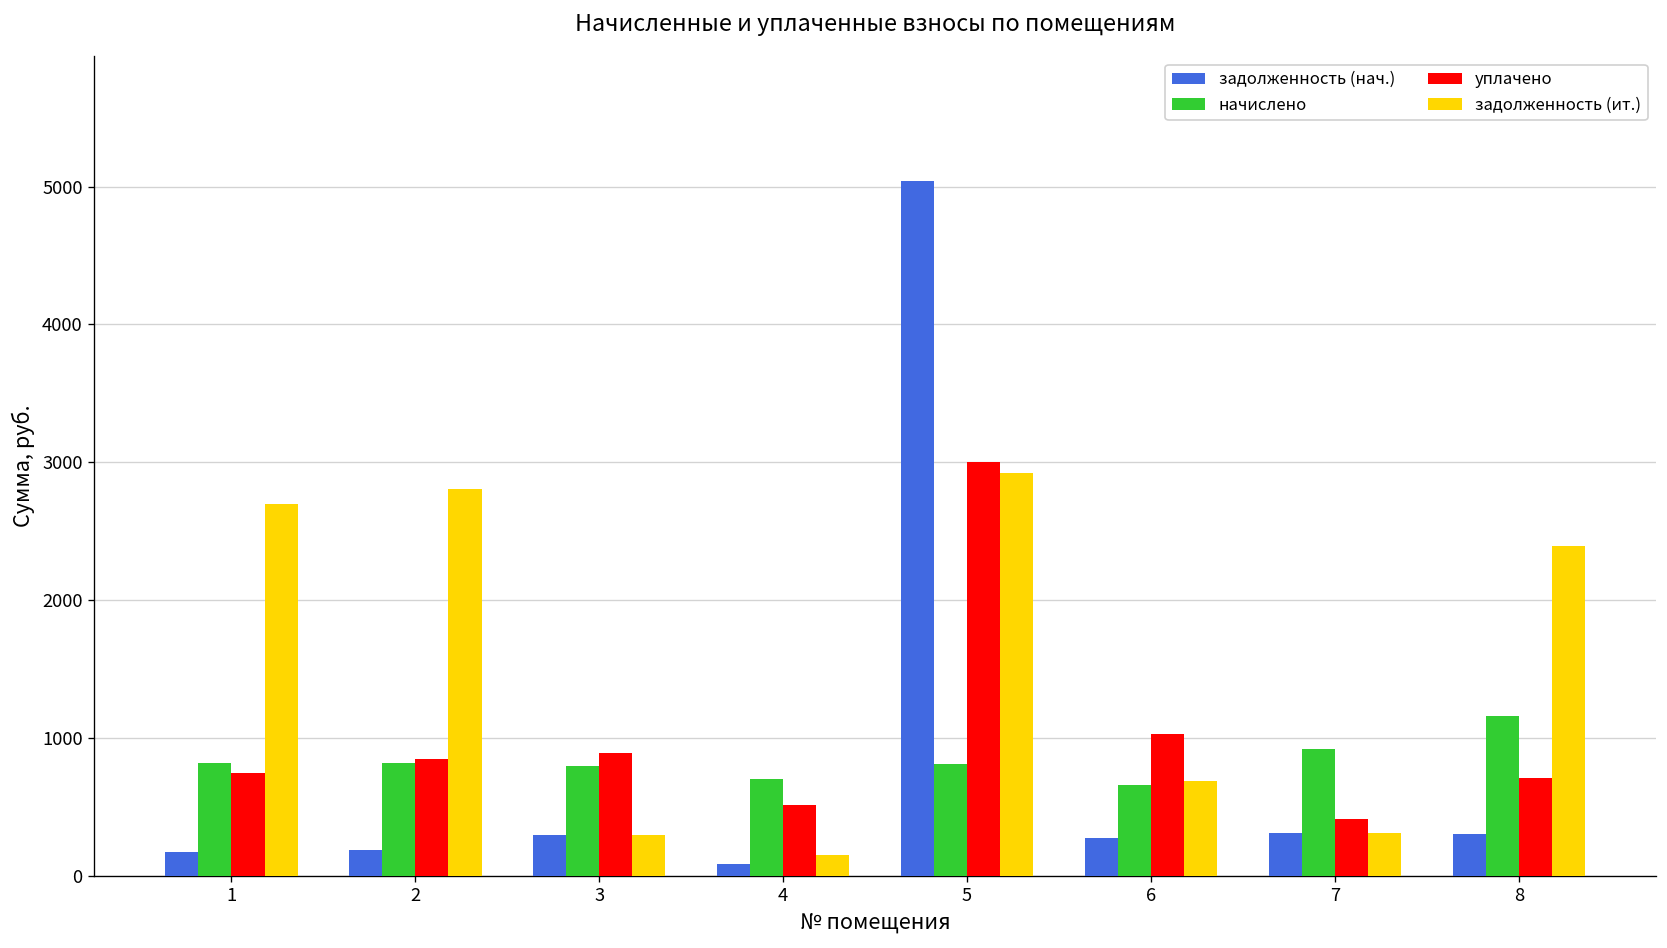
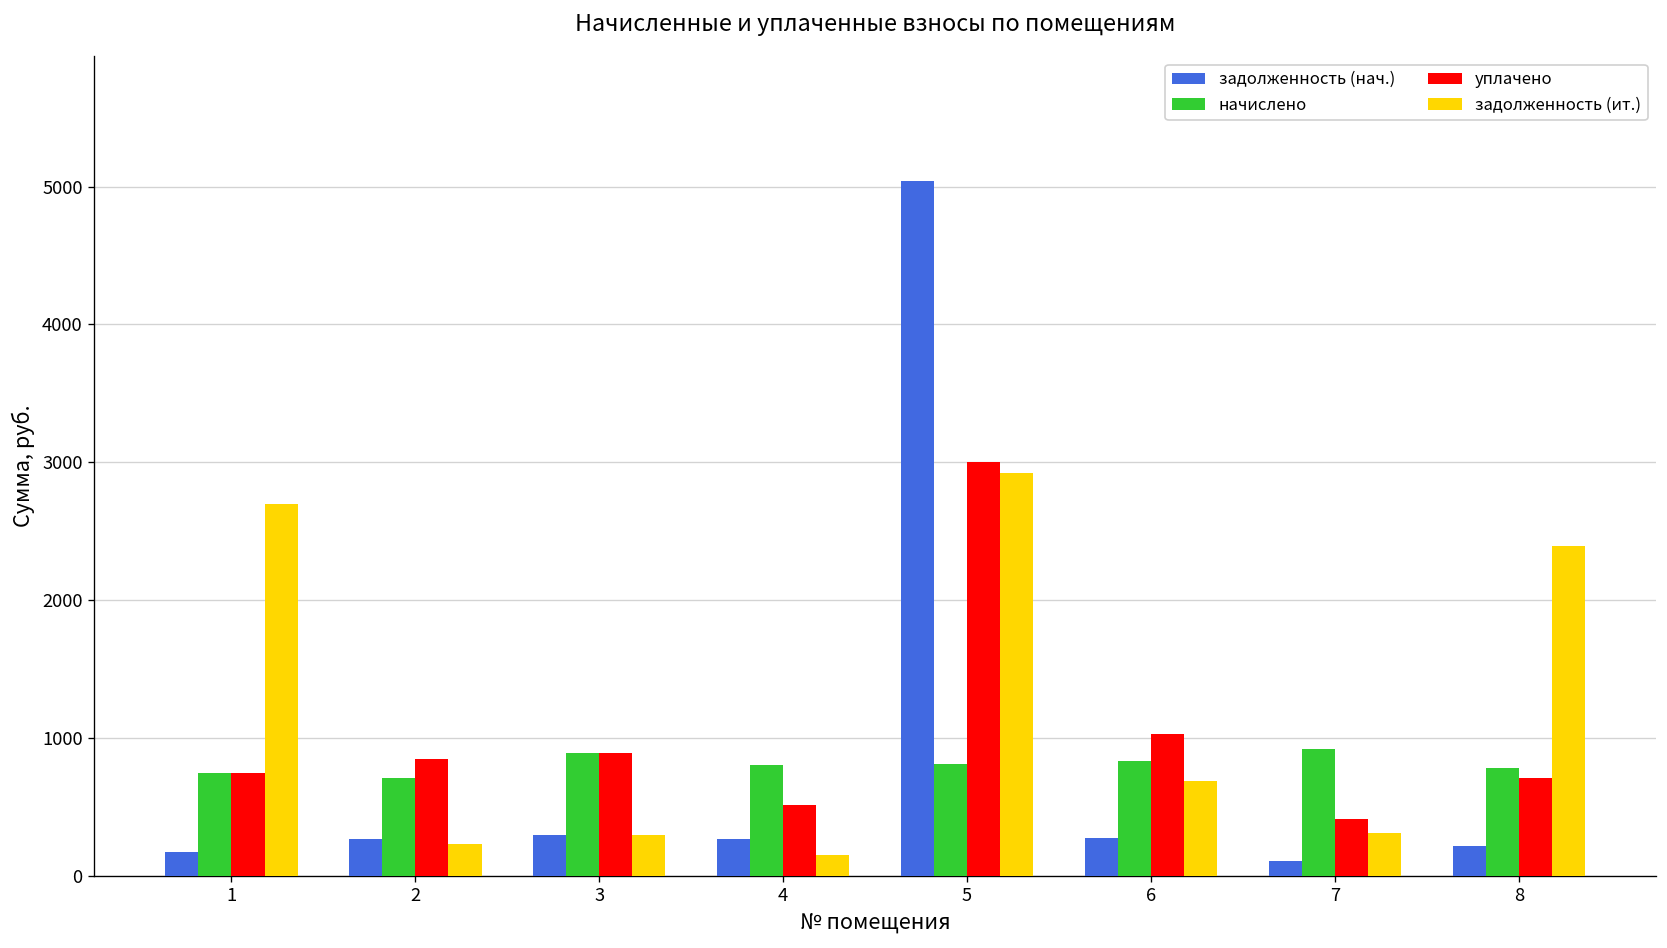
  {
    "задолженность (нач.)": {
      "1": 170,
-     "2": 190,
+     "2": 260,
      "3": 300,
-     "4": 80,
+     "4": 270,
      "5": 5040,
      "6": 280,
-     "7": 310,
-     "8": 300
+     "7": 100,
+     "8": 210
    },
    "начислено": {
-     "1": 820,
-     "2": 820,
-     "3": 790,
-     "4": 700,
+     "1": 740,
+     "2": 710,
+     "3": 890,
+     "4": 800,
      "5": 810,
-     "6": 660,
+     "6": 830,
      "7": 920,
-     "8": 1160
+     "8": 780
    },
    "уплачено": {
      "1": 750,
      "2": 850,
      "3": 890,
      "4": 510,
      "5": 3000,
      "6": 1030,
      "7": 410,
      "8": 710
    },
    "задолженность (ит.)": {
      "1": 2700,
-     "2": 2810,
+     "2": 230,
      "3": 300,
      "4": 150,
      "5": 2920,
      "6": 690,
      "7": 310,
      "8": 2390
    }
  }
